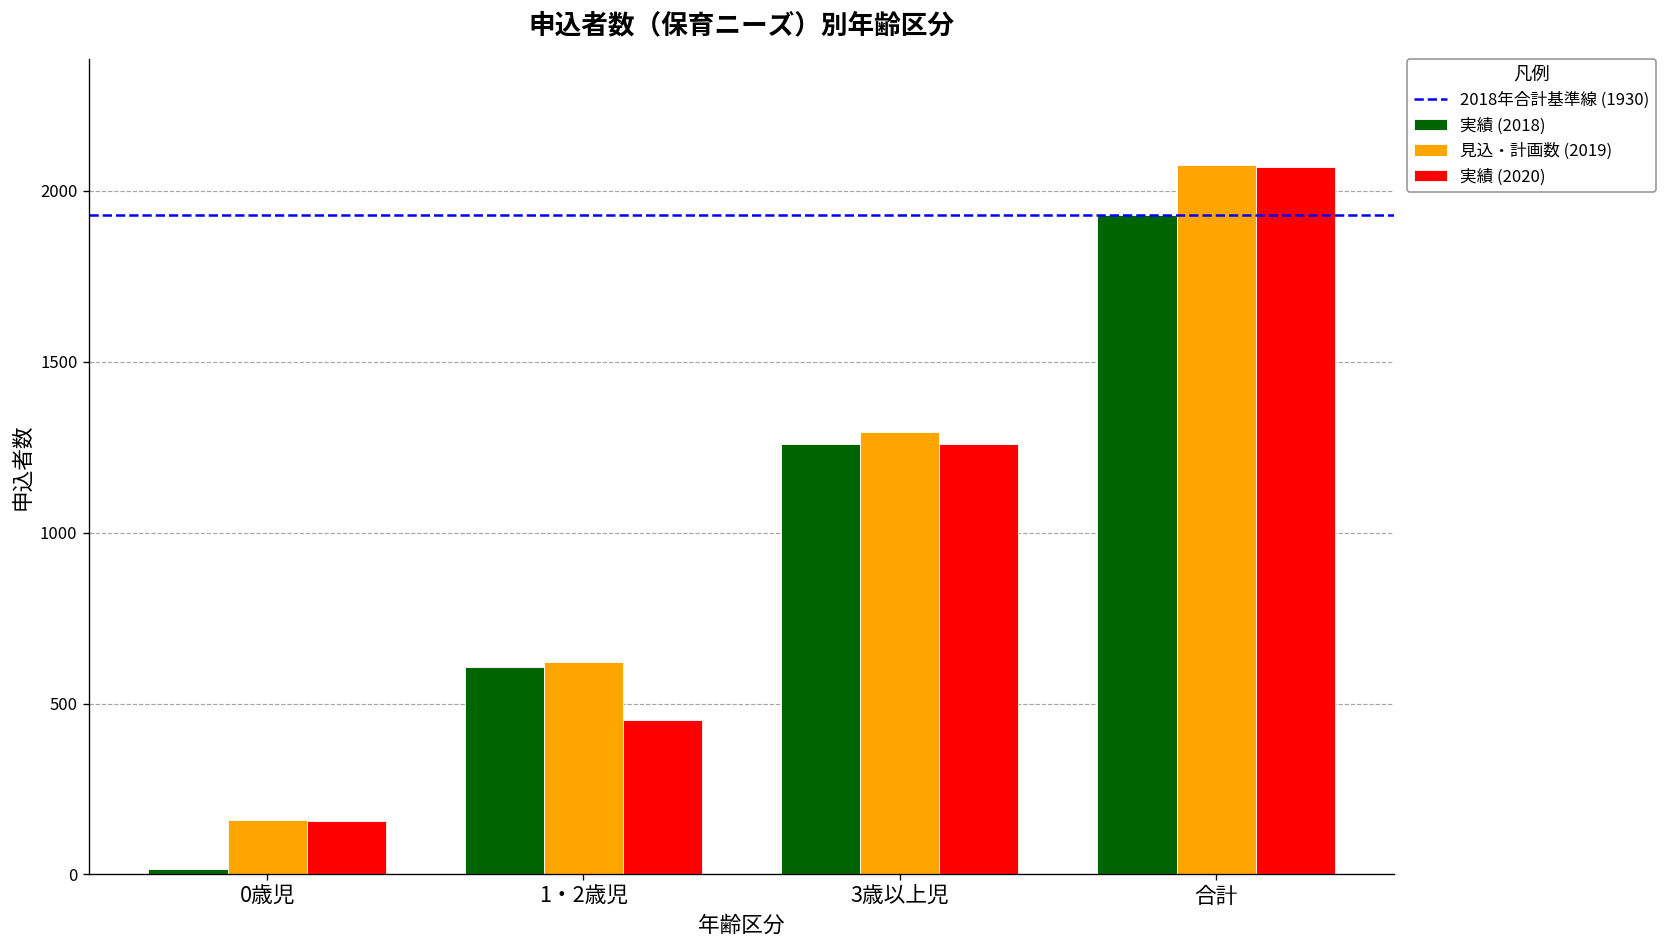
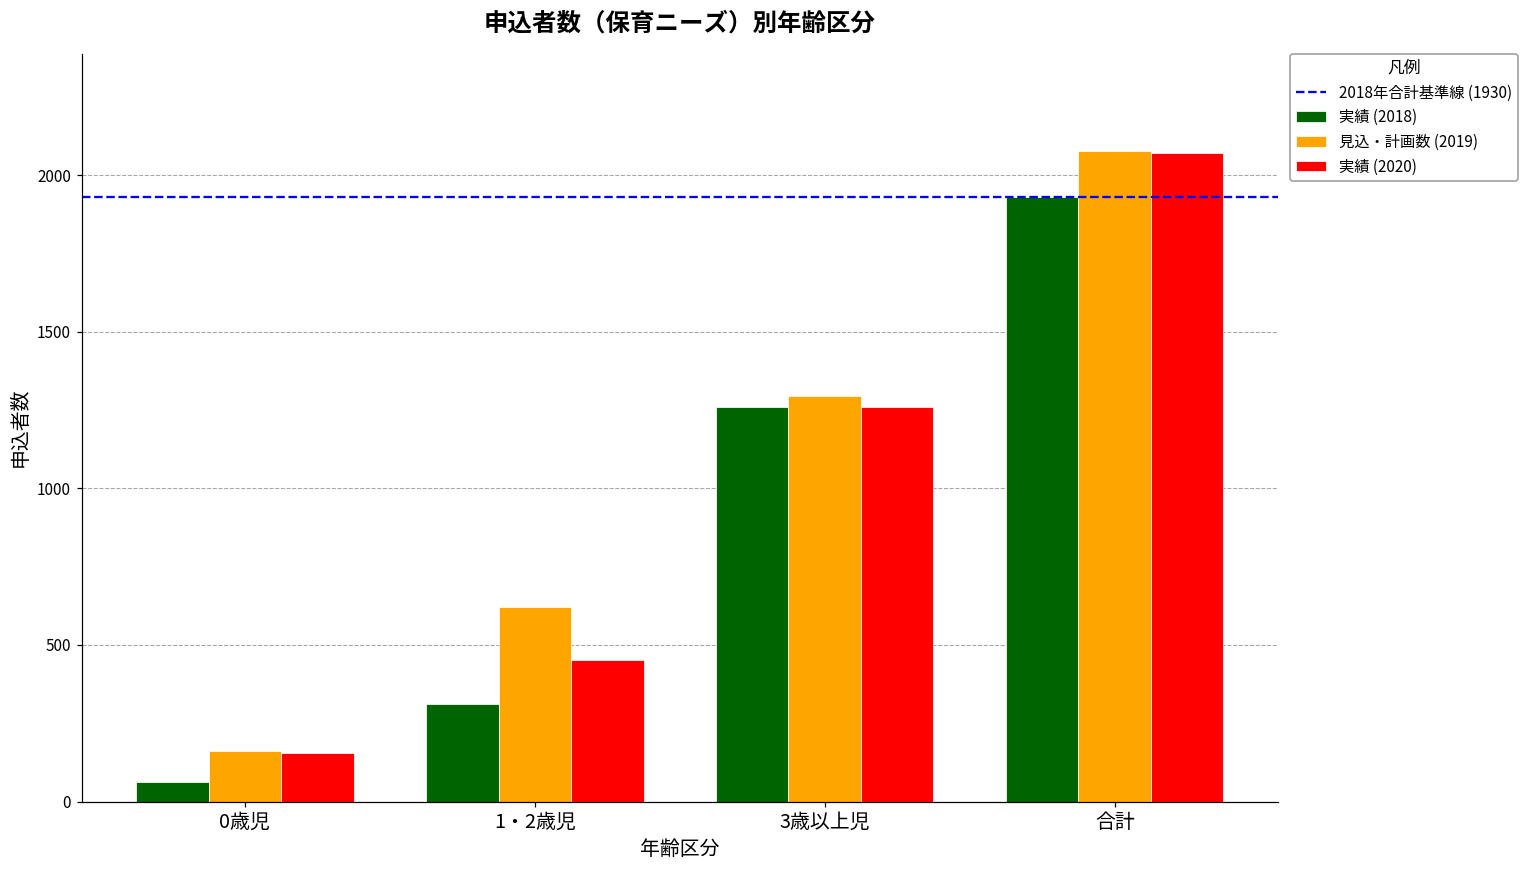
  {
    "実績 (2018)": {
-     "0歳児": 20,
-     "1・2歳児": 610,
+     "0歳児": 60,
+     "1・2歳児": 310,
      "3歳以上児": 1260,
      "合計": 1930
    },
    "見込・計画数 (2019)": {
      "0歳児": 160,
      "1・2歳児": 620,
      "3歳以上児": 1300,
      "合計": 2080
    },
    "実績 (2020)": {
      "0歳児": 160,
      "1・2歳児": 450,
      "3歳以上児": 1260,
      "合計": 2070
    }
  }
